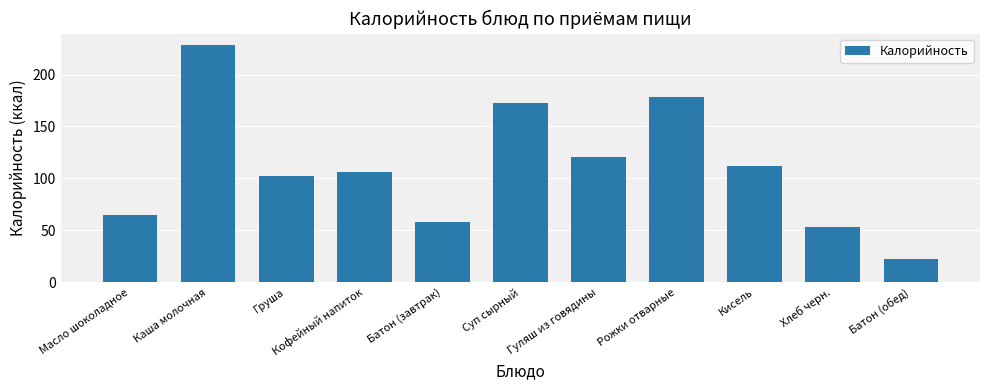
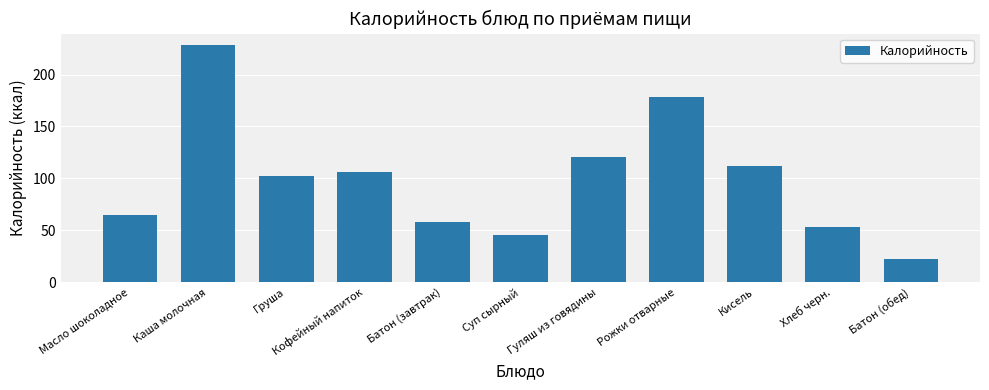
  {
    "Масло шоколадное": 65,
    "Каша молочная": 228,
    "Груша": 102,
    "Кофейный напиток": 106,
    "Батон (завтрак)": 58,
-   "Суп сырный": 173,
+   "Суп сырный": 45,
    "Гуляш из говядины": 121,
    "Рожки отварные": 178,
    "Кисель": 112,
    "Хлеб черн.": 53,
    "Батон (обед)": 22
  }
